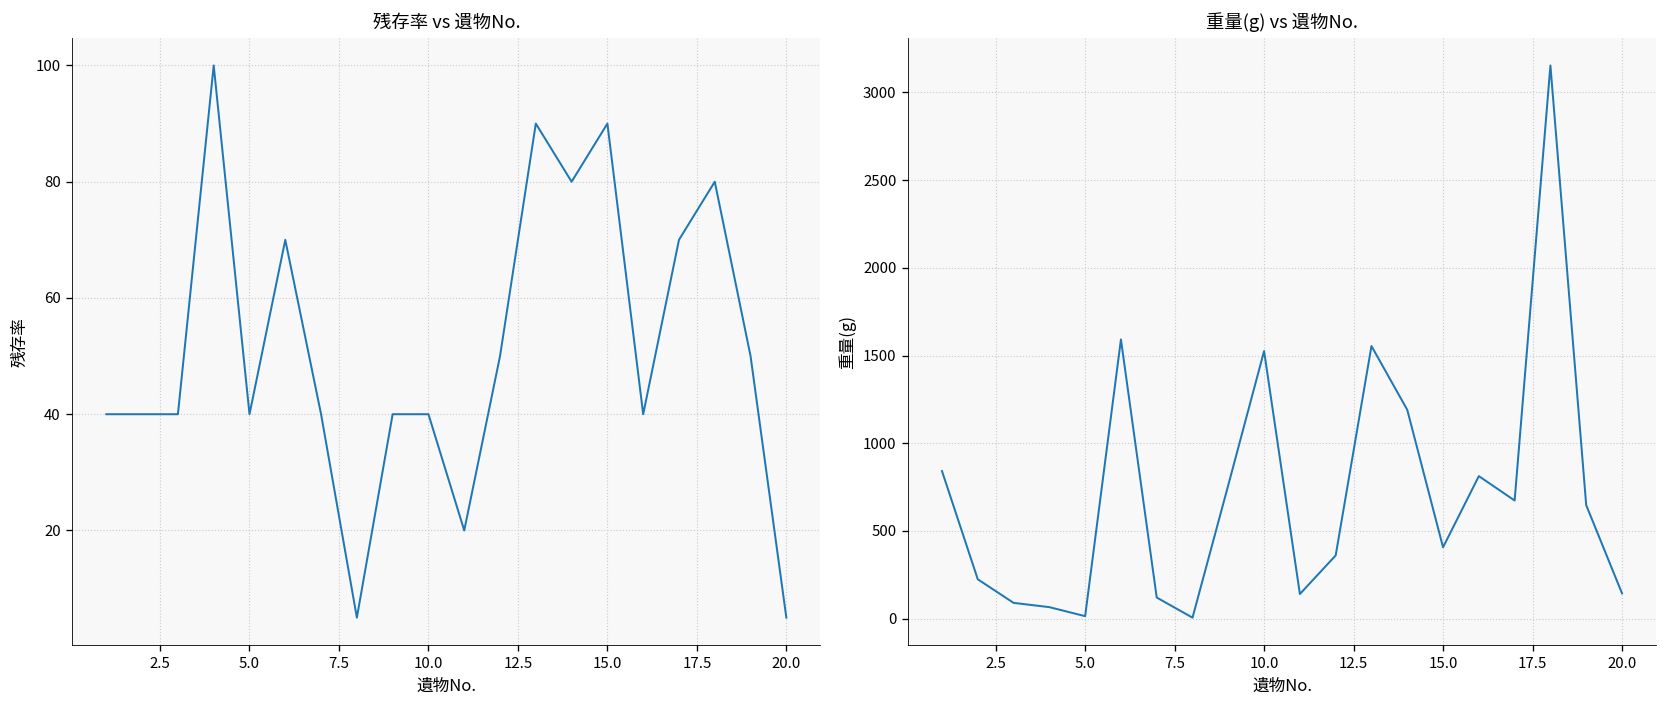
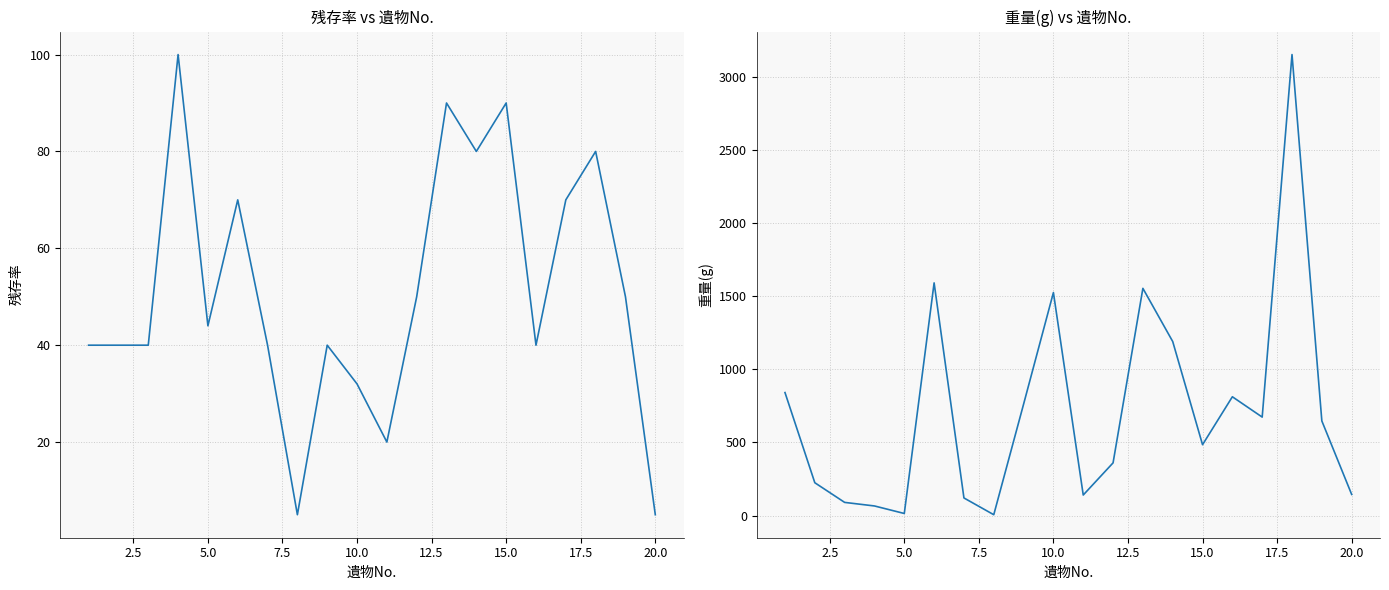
  {
    "残存率 vs 遺物No.": {
-     "5.0": 40,
-     "10.0": 40,
+     "5.0": 44,
+     "10.0": 32,
      "15.0": 90,
      "20.0": 5
    },
    "重量(g) vs 遺物No.": {
      "5.0": 10,
      "10.0": 1530,
-     "15.0": 410,
+     "15.0": 480,
      "20.0": 140
    }
  }
